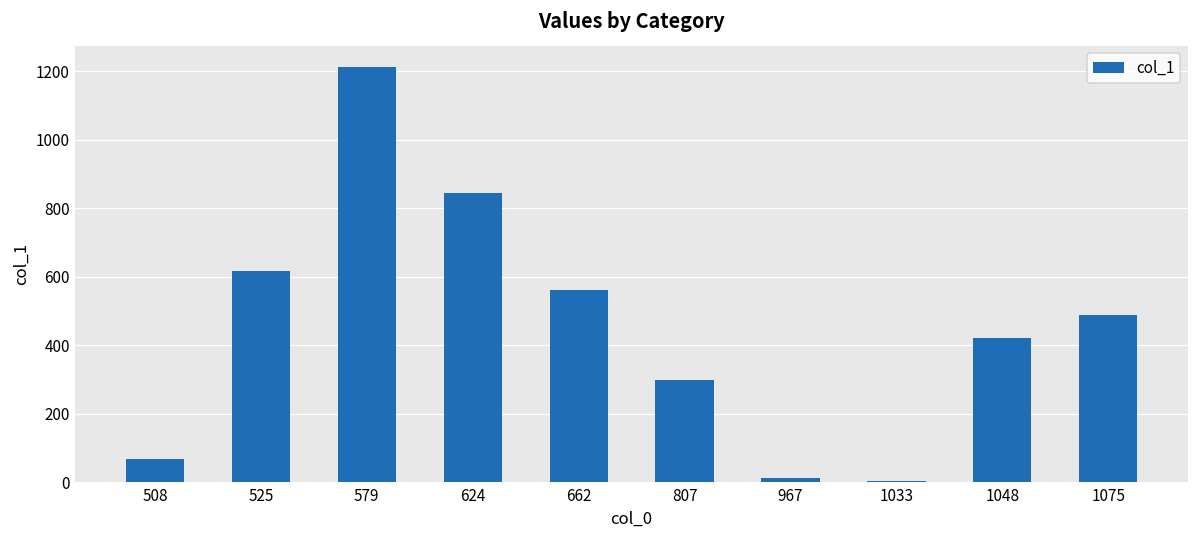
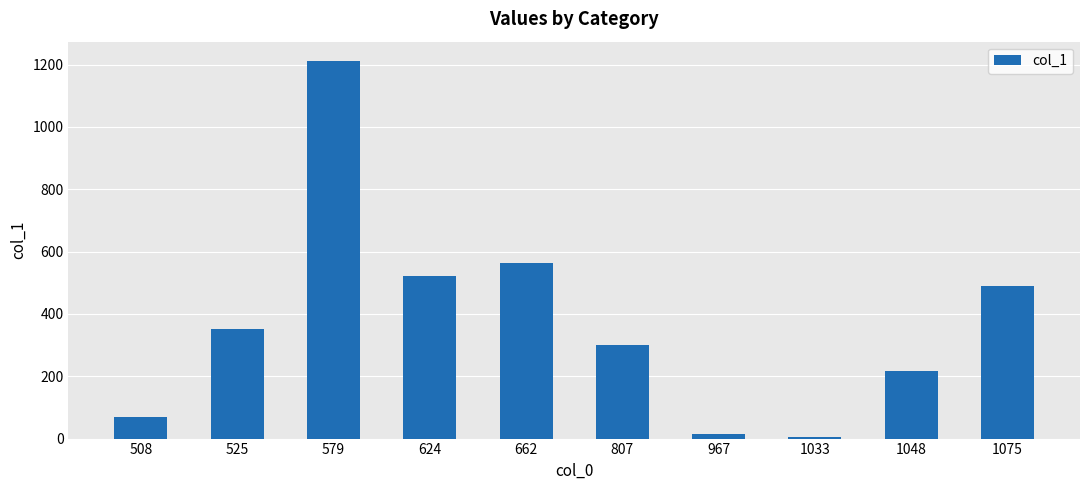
  {
    "508": 70,
-   "525": 620,
+   "525": 350,
    "579": 1210,
-   "624": 840,
+   "624": 520,
    "662": 560,
    "807": 300,
    "967": 10,
-   "1048": 420,
+   "1048": 220,
    "1075": 490
  }
